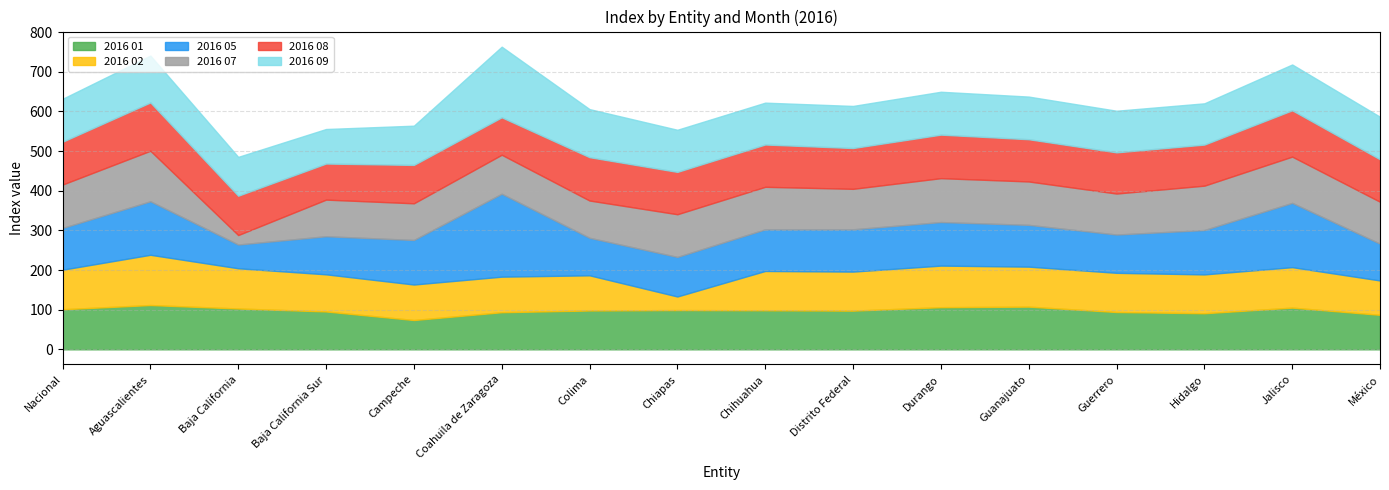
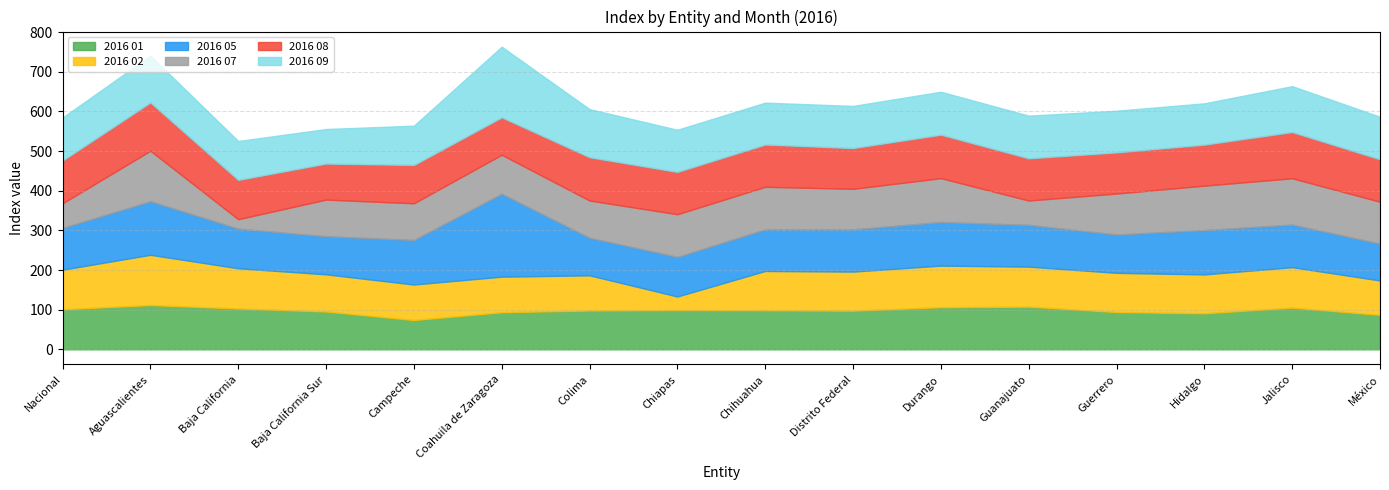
  {
    "2016 01": {
      "Nacional": 100,
      "Aguascalientes": 110,
      "Baja California": 100,
      "Baja California Sur": 100,
      "Campeche": 70,
      "Coahuila de Zaragoza": 90,
      "Colima": 100,
      "Chiapas": 100,
      "Chihuahua": 100,
      "Distrito Federal": 100,
      "Durango": 110,
      "Guanajuato": 110,
      "Guerrero": 90,
      "Hidalgo": 90,
      "Jalisco": 110,
      "México": 90
    },
    "2016 02": {
      "Nacional": 100,
      "Aguascalientes": 130,
      "Baja California": 100,
      "Baja California Sur": 90,
      "Campeche": 90,
      "Coahuila de Zaragoza": 90,
      "Colima": 90,
      "Chiapas": 30,
      "Chihuahua": 100,
      "Distrito Federal": 100,
      "Durango": 100,
      "Guanajuato": 100,
      "Guerrero": 100,
      "Hidalgo": 100,
      "Jalisco": 100,
      "México": 90
    },
    "2016 05": {
      "Nacional": 110,
      "Aguascalientes": 140,
-     "Baja California": 60,
+     "Baja California": 100,
      "Baja California Sur": 100,
      "Campeche": 110,
      "Coahuila de Zaragoza": 210,
      "Colima": 90,
      "Chiapas": 100,
      "Chihuahua": 110,
      "Distrito Federal": 110,
      "Durango": 110,
      "Guanajuato": 110,
      "Guerrero": 100,
      "Hidalgo": 110,
-     "Jalisco": 160,
+     "Jalisco": 110,
      "México": 90
    },
    "2016 07": {
-     "Nacional": 110,
+     "Nacional": 60,
      "Aguascalientes": 130,
      "Baja California": 20,
      "Baja California Sur": 90,
      "Campeche": 90,
      "Coahuila de Zaragoza": 100,
      "Colima": 90,
      "Chiapas": 110,
      "Chihuahua": 110,
      "Distrito Federal": 100,
      "Durango": 110,
-     "Guanajuato": 110,
+     "Guanajuato": 60,
      "Guerrero": 100,
      "Hidalgo": 110,
      "Jalisco": 120,
      "México": 110
    },
    "2016 08": {
      "Nacional": 110,
      "Aguascalientes": 120,
      "Baja California": 100,
      "Baja California Sur": 90,
      "Campeche": 100,
      "Coahuila de Zaragoza": 90,
      "Colima": 110,
      "Chiapas": 110,
      "Chihuahua": 110,
      "Distrito Federal": 100,
      "Durango": 110,
      "Guanajuato": 110,
      "Guerrero": 100,
      "Hidalgo": 100,
      "Jalisco": 120,
      "México": 110
    },
    "2016 09": {
      "Nacional": 110,
      "Baja California": 100,
      "Baja California Sur": 90,
      "Campeche": 100,
      "Coahuila de Zaragoza": 180,
      "Colima": 120,
      "Chiapas": 110,
      "Chihuahua": 110,
      "Distrito Federal": 110,
      "Durango": 110,
      "Guanajuato": 110,
      "Guerrero": 110,
      "Hidalgo": 100,
      "Jalisco": 120,
      "México": 110
    }
  }
